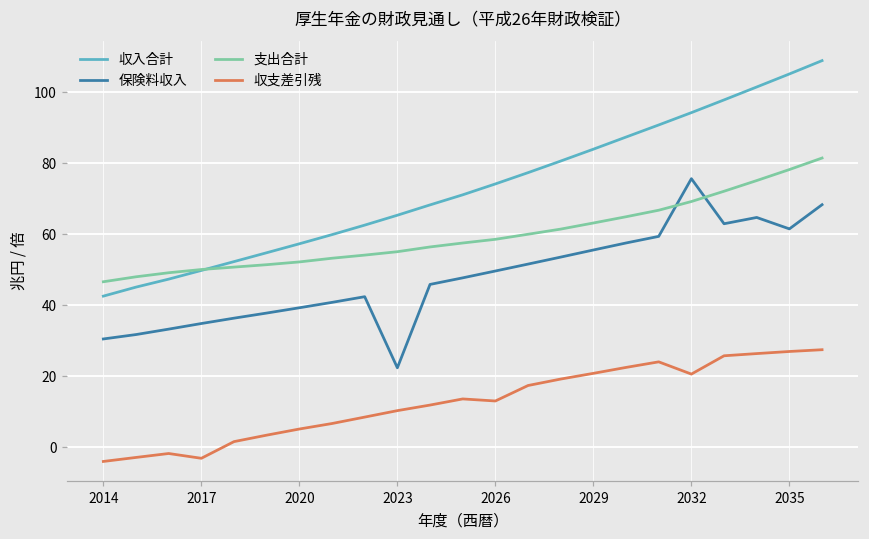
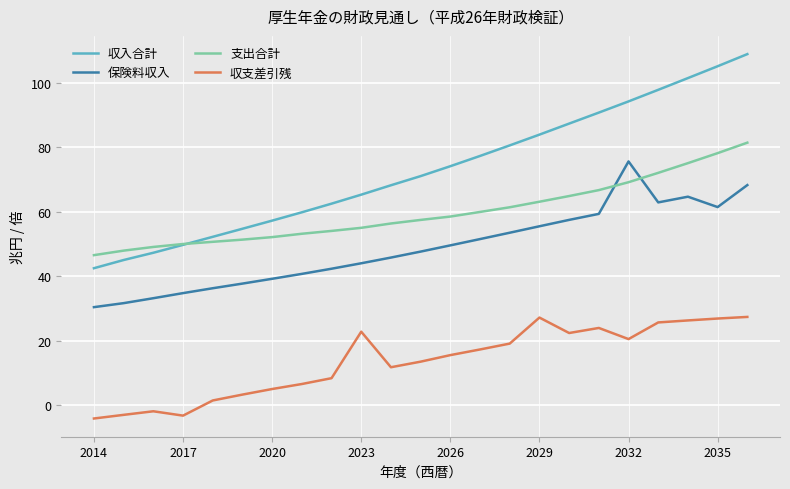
  {
    "保険料収入": {
      "2014": 30,
      "2017": 35,
      "2020": 39,
-     "2023": 22,
+     "2023": 44,
      "2026": 50,
      "2029": 56,
      "2032": 76,
      "2035": 62
    },
    "収支差引残": {
      "2014": -4,
      "2017": -3,
      "2020": 5,
-     "2023": 10,
-     "2026": 13,
-     "2029": 21,
+     "2023": 23,
+     "2026": 16,
+     "2029": 27,
      "2032": 21,
      "2035": 27
    }
  }
